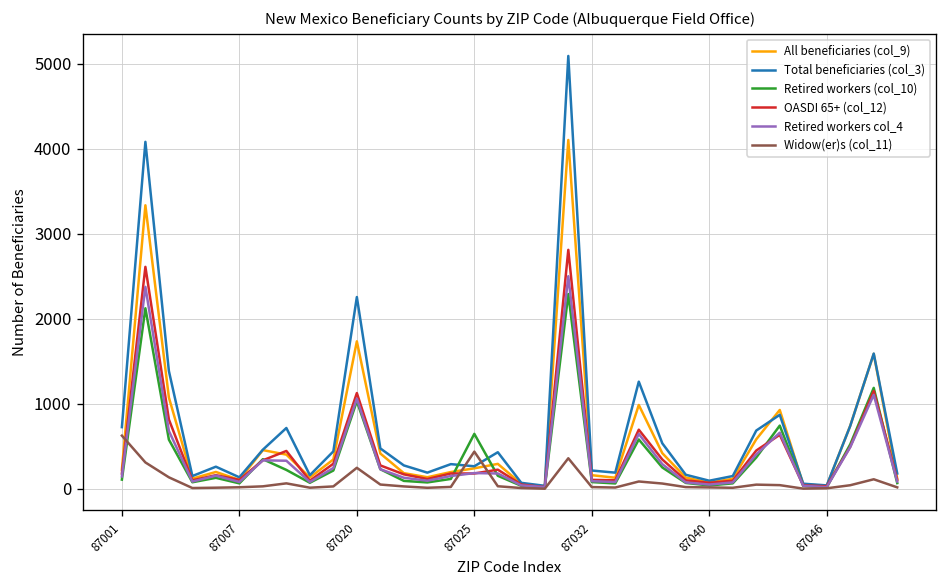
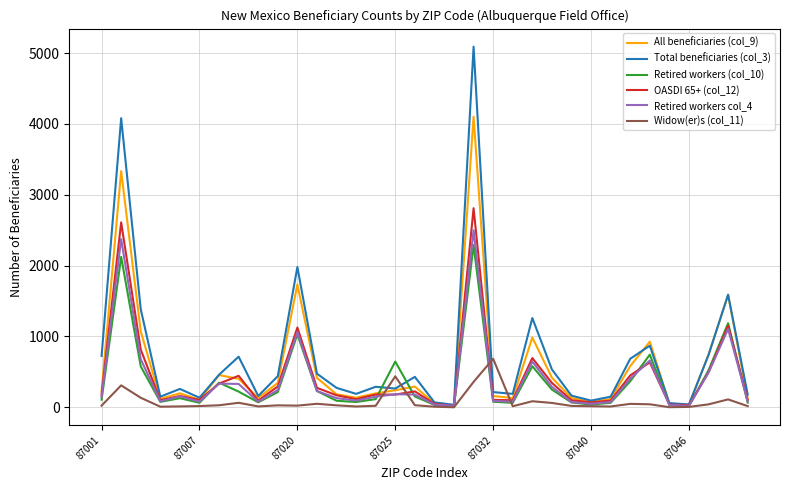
  {
    "All beneficiaries (col_9)": {
      "87001": 200,
      "87020": 1700,
      "87032": 200
    },
    "Total beneficiaries (col_3)": {
      "87001": 700,
-     "87020": 2300,
+     "87020": 2000,
      "87032": 200
    },
    "Retired workers (col_10)": {
      "87001": 100,
      "87025": 600
    },
    "OASDI 65+ (col_12)": {
      "87020": 1100
    },
    "Widow(er)s (col_11)": {
-     "87001": 600,
+     "87001": 0,
      "87007": 0,
-     "87020": 200,
+     "87020": 0,
      "87025": 400,
-     "87032": 0
+     "87032": 700
    }
  }
